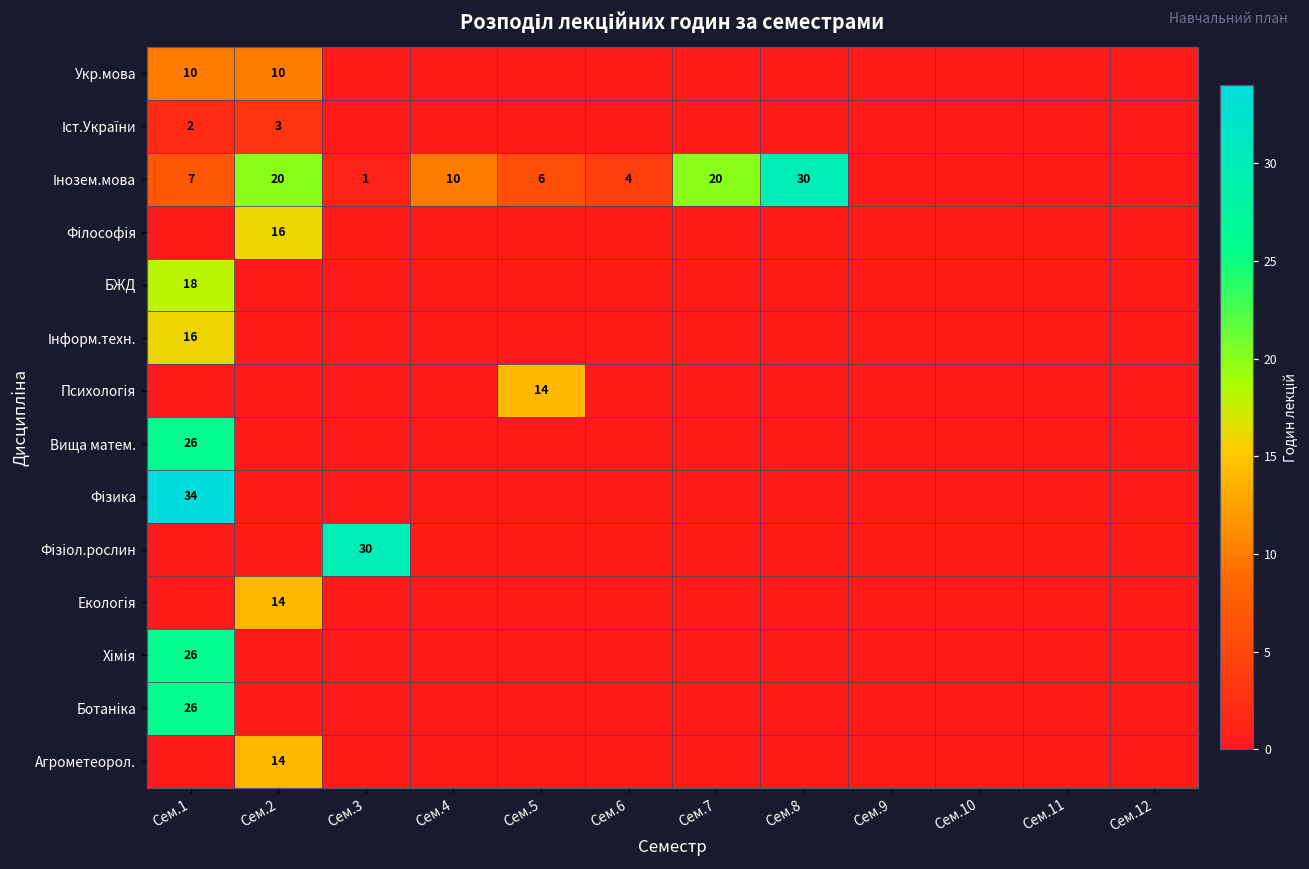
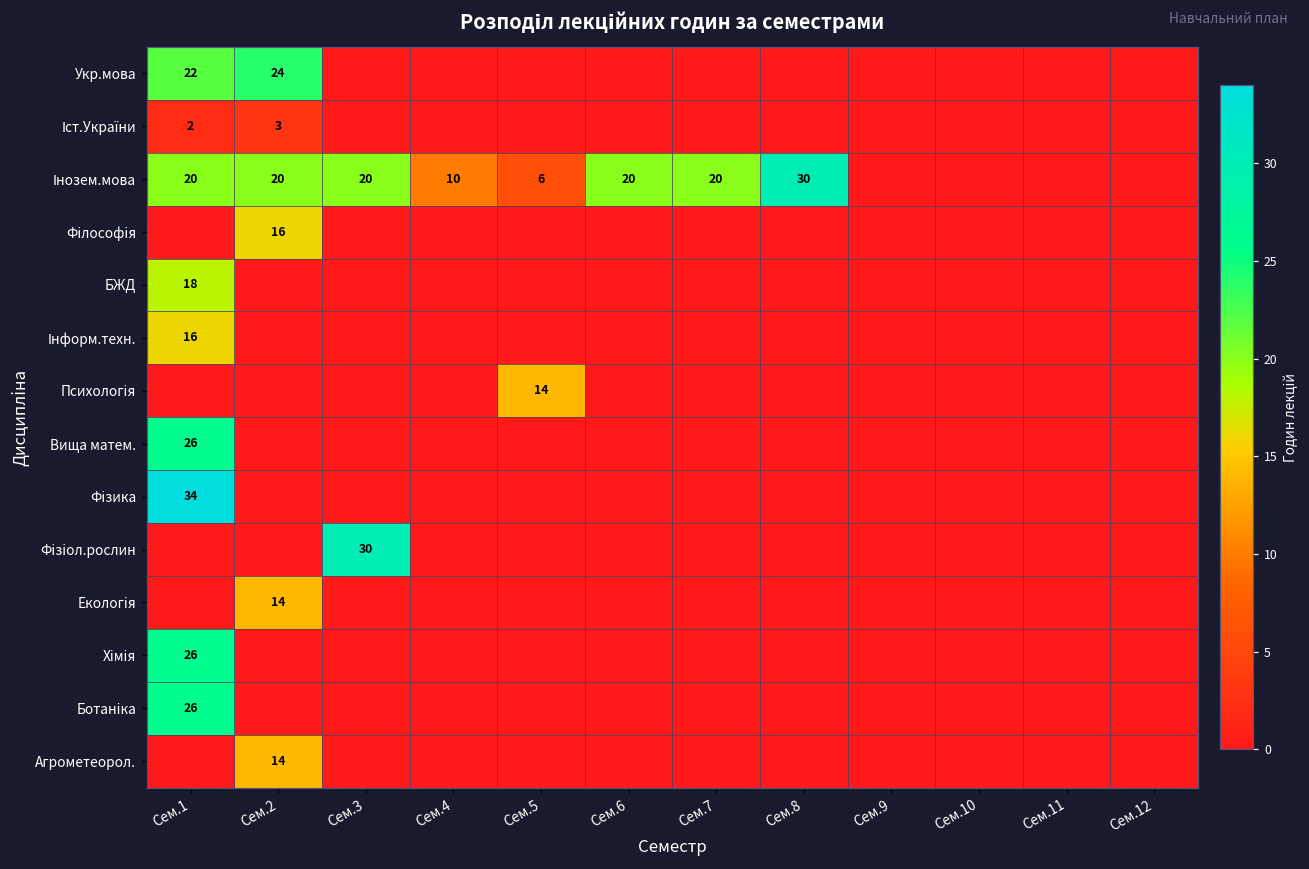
  {
    "Укр.мова": {
-     "Сем.1": 10,
-     "Сем.2": 10
+     "Сем.1": 22,
+     "Сем.2": 24
    },
    "Іст.України": {
      "Сем.1": 2,
      "Сем.2": 3
    },
    "Інозем.мова": {
-     "Сем.1": 7,
+     "Сем.1": 20,
      "Сем.2": 20,
-     "Сем.3": 1,
+     "Сем.3": 20,
      "Сем.4": 10,
      "Сем.5": 6,
-     "Сем.6": 4,
+     "Сем.6": 20,
      "Сем.7": 20,
      "Сем.8": 30
    },
    "Філософія": {
      "Сем.2": 16
    },
    "БЖД": {
      "Сем.1": 18
    },
    "Інформ.техн.": {
      "Сем.1": 16
    },
    "Психологія": {
      "Сем.5": 14
    },
    "Вища матем.": {
      "Сем.1": 26
    },
    "Фізика": {
      "Сем.1": 34
    },
    "Фізіол.рослин": {
      "Сем.3": 30
    },
    "Екологія": {
      "Сем.2": 14
    },
    "Хімія": {
      "Сем.1": 26
    },
    "Ботаніка": {
      "Сем.1": 26
    },
    "Агрометеорол.": {
      "Сем.2": 14
    }
  }
